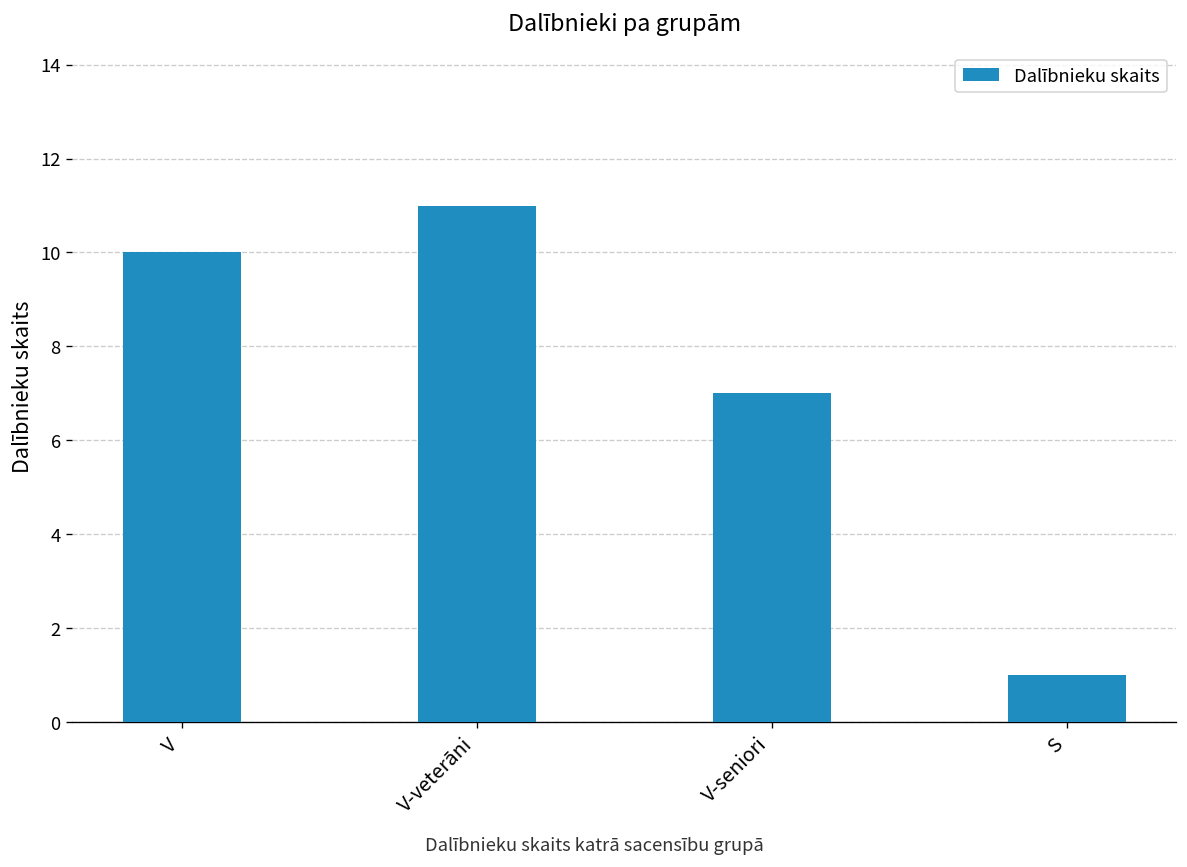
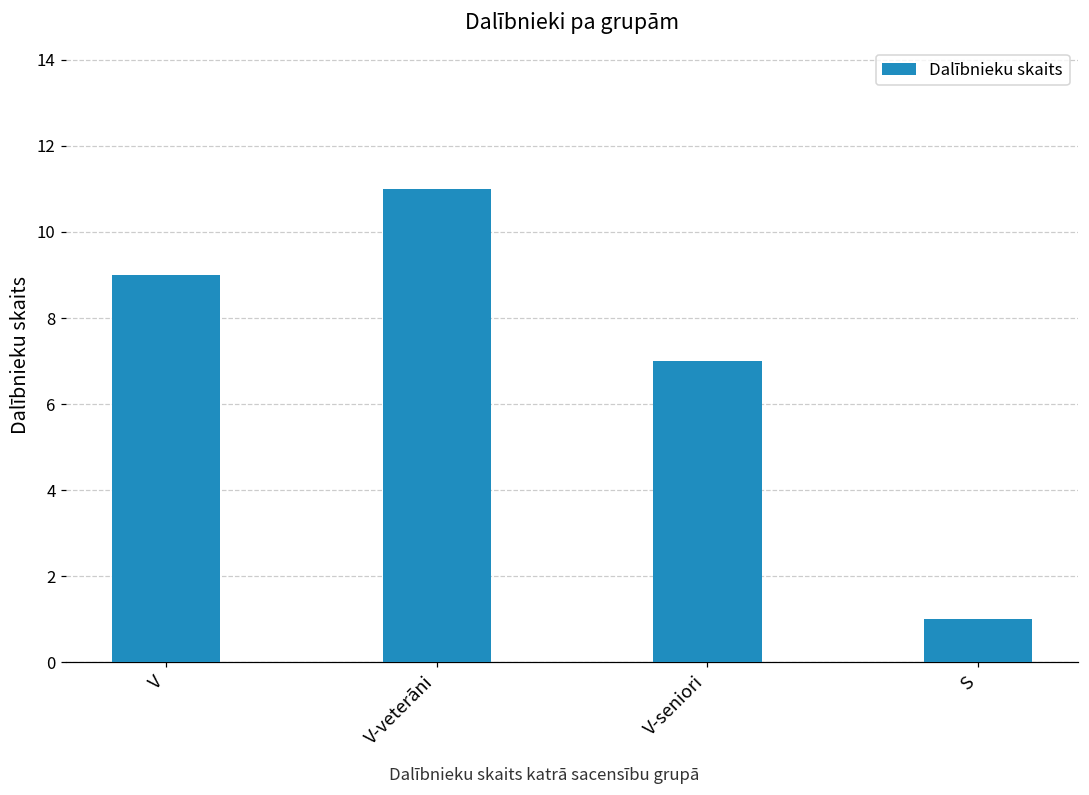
  {
-   "V": 10,
+   "V": 9,
    "V-veterāni": 11,
    "V-seniori": 7,
    "S": 1
  }
